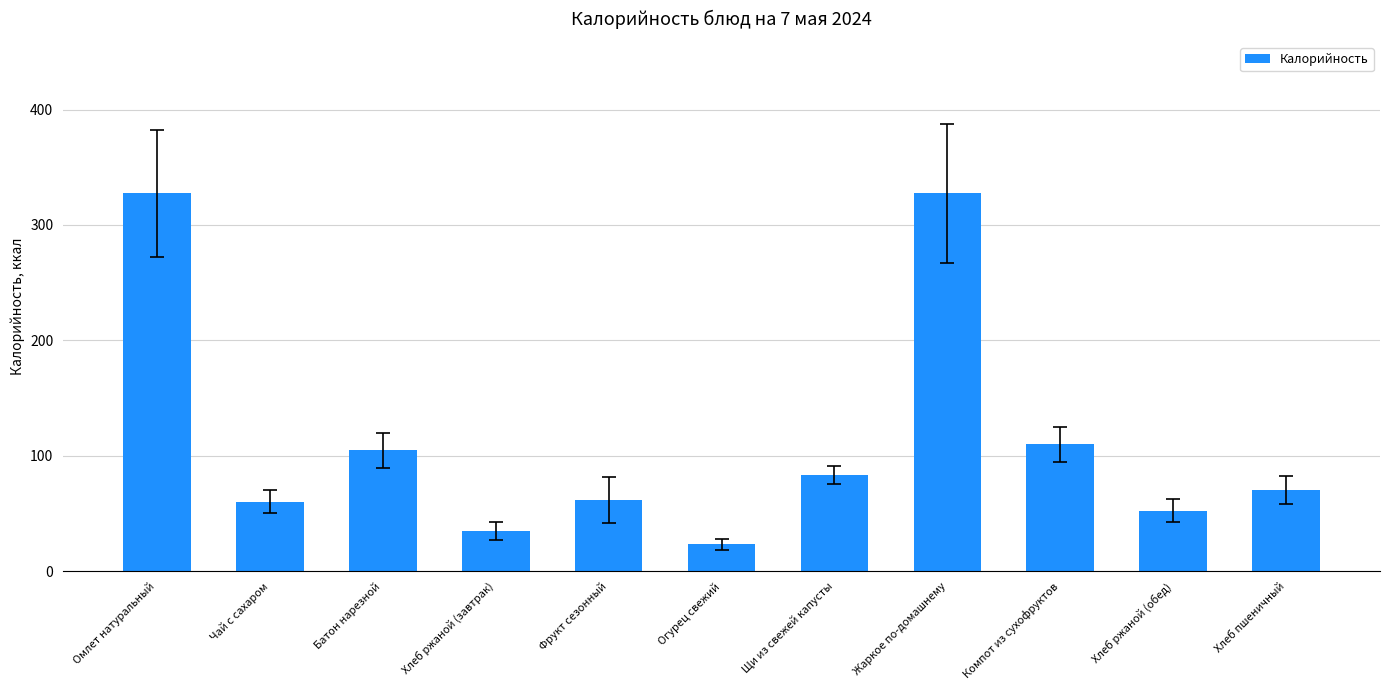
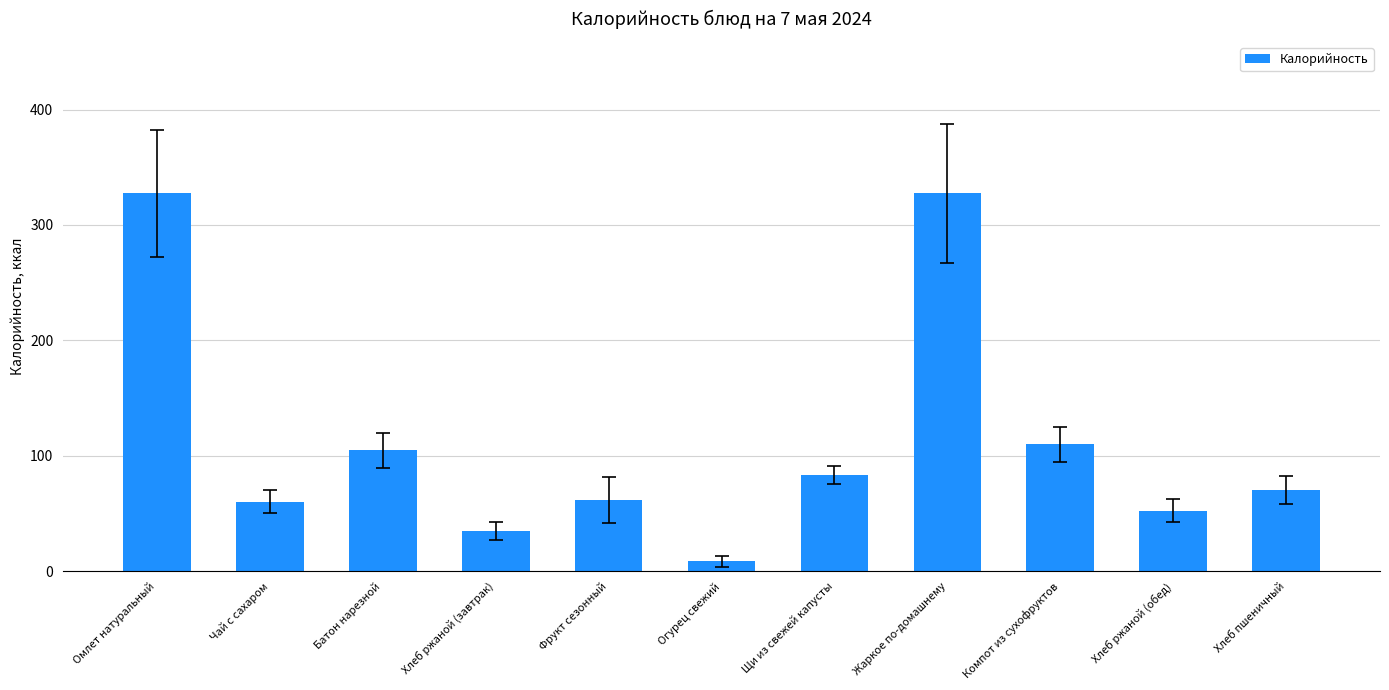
  {
    "Калорийность": {
      "Омлет натуральный": 328,
      "Чай с сахаром": 60,
      "Батон нарезной": 105,
      "Хлеб ржаной (завтрак)": 35,
      "Фрукт сезонный": 62,
-     "Огурец свежий": 23,
+     "Огурец свежий": 8,
      "Щи из свежей капусты": 83,
      "Жаркое по-домашнему": 327,
      "Компот из сухофруктов": 110,
      "Хлеб ржаной (обед)": 52,
      "Хлеб пшеничный": 71
    }
  }
